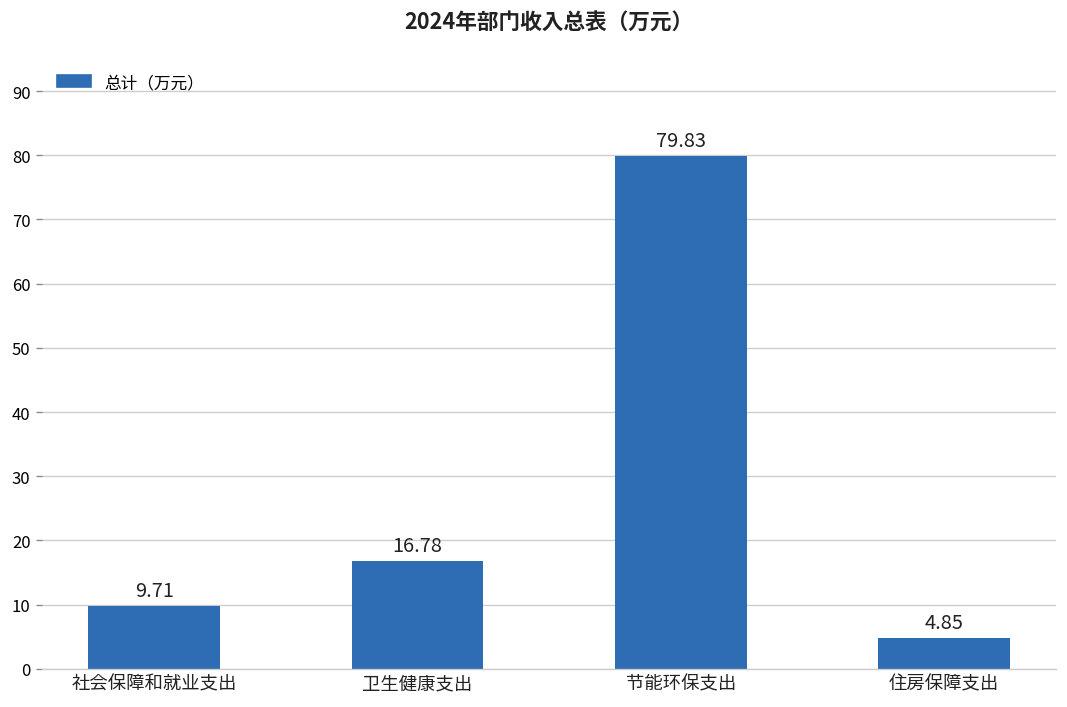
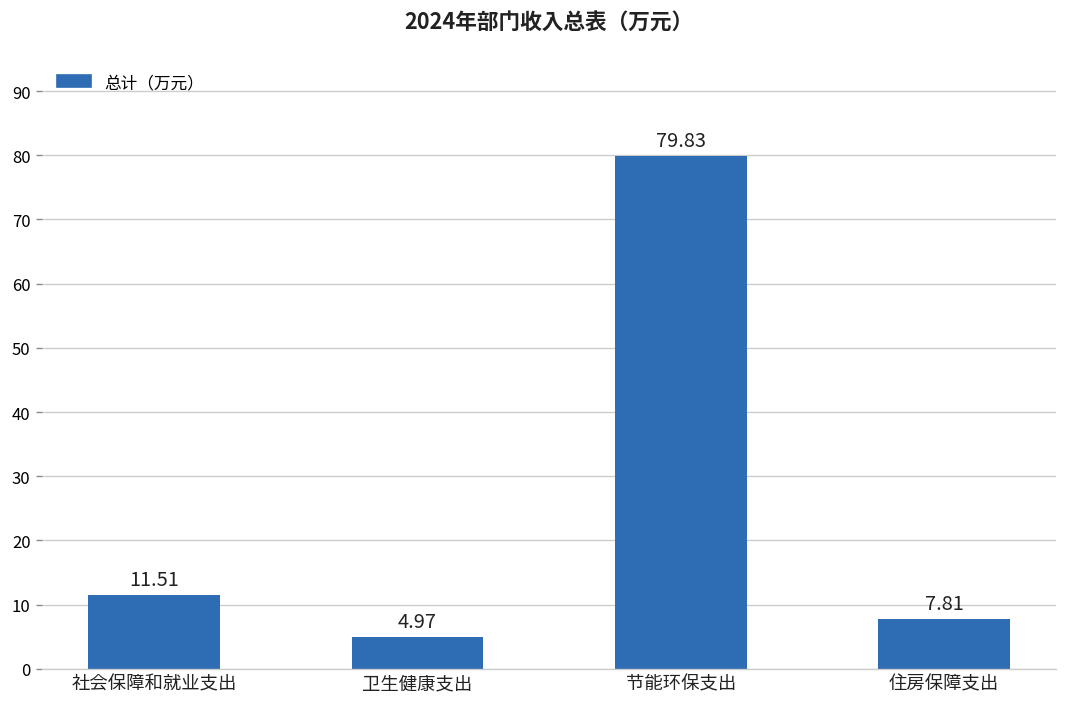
  {
-   "社会保障和就业支出": 9.71,
-   "卫生健康支出": 16.78,
+   "社会保障和就业支出": 11.51,
+   "卫生健康支出": 4.97,
    "节能环保支出": 79.83,
-   "住房保障支出": 4.85
+   "住房保障支出": 7.81
  }
